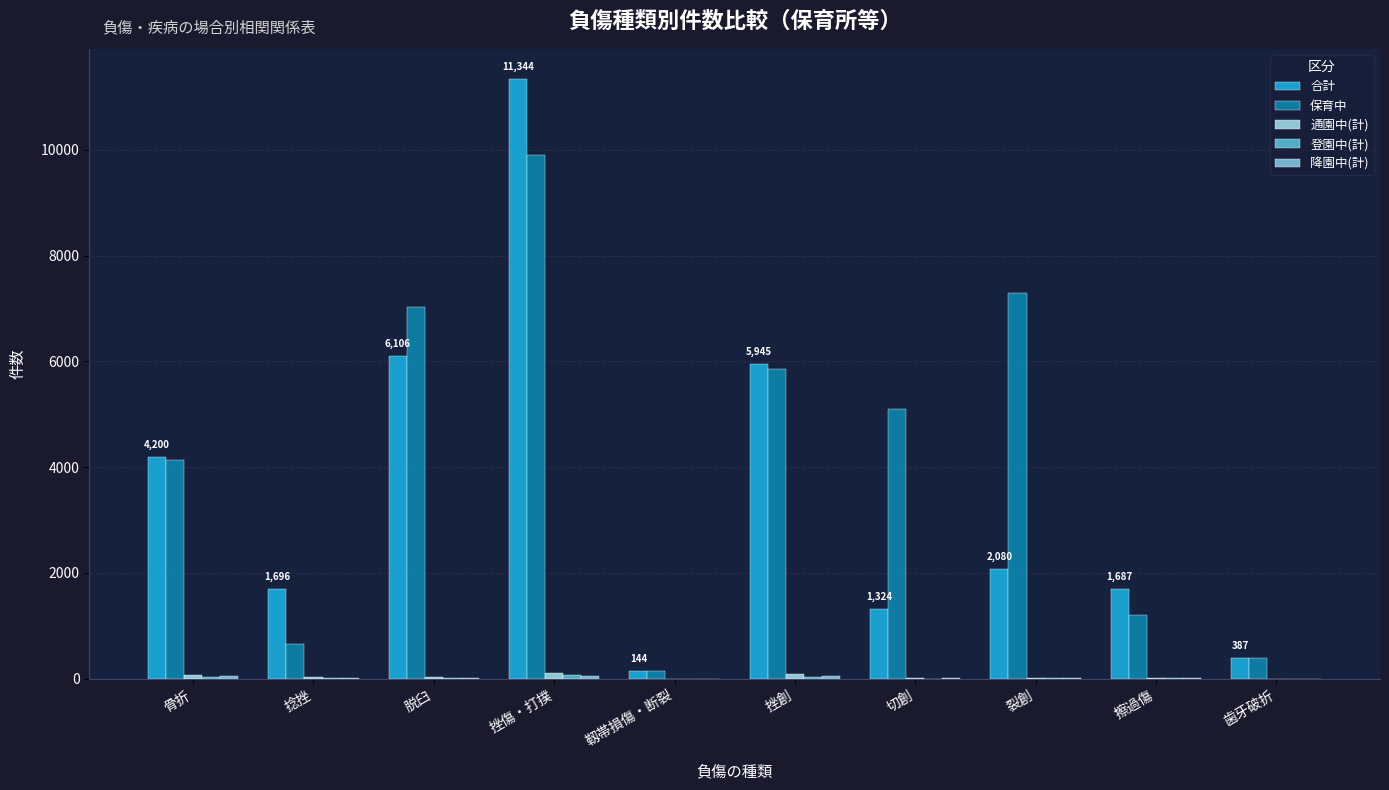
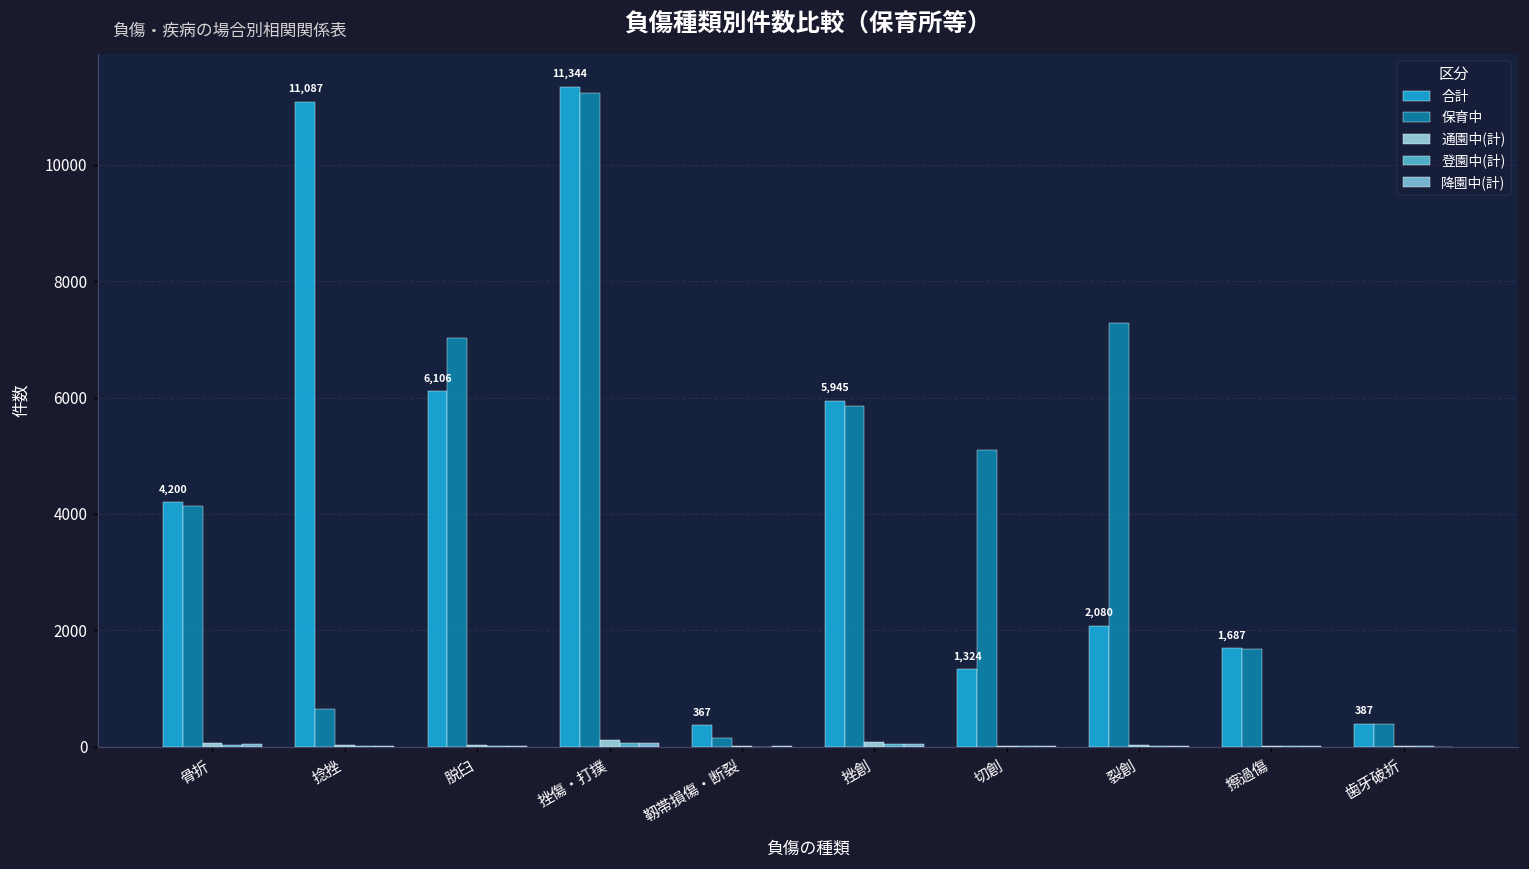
  {
    "合計": {
      "骨折": "4,200",
-     "捻挫": "1,696",
+     "捻挫": "11,087",
      "脱臼": "6,106",
      "挫傷・打撲": "11,344",
-     "靱帯損傷・断裂": "144",
+     "靱帯損傷・断裂": "367",
      "挫創": "5,945",
      "切創": "1,324",
      "裂創": "2,080",
      "擦過傷": "1,687",
      "歯牙破折": "387"
    },
    "保育中": {
      "骨折": "4100",
      "捻挫": "700",
      "脱臼": "7000",
-     "挫傷・打撲": "9900",
+     "挫傷・打撲": "11200",
      "靱帯損傷・断裂": "100",
      "挫創": "5900",
      "切創": "5100",
      "裂創": "7300",
-     "擦過傷": "1200",
+     "擦過傷": "1700",
      "歯牙破折": "400"
    }
  }
